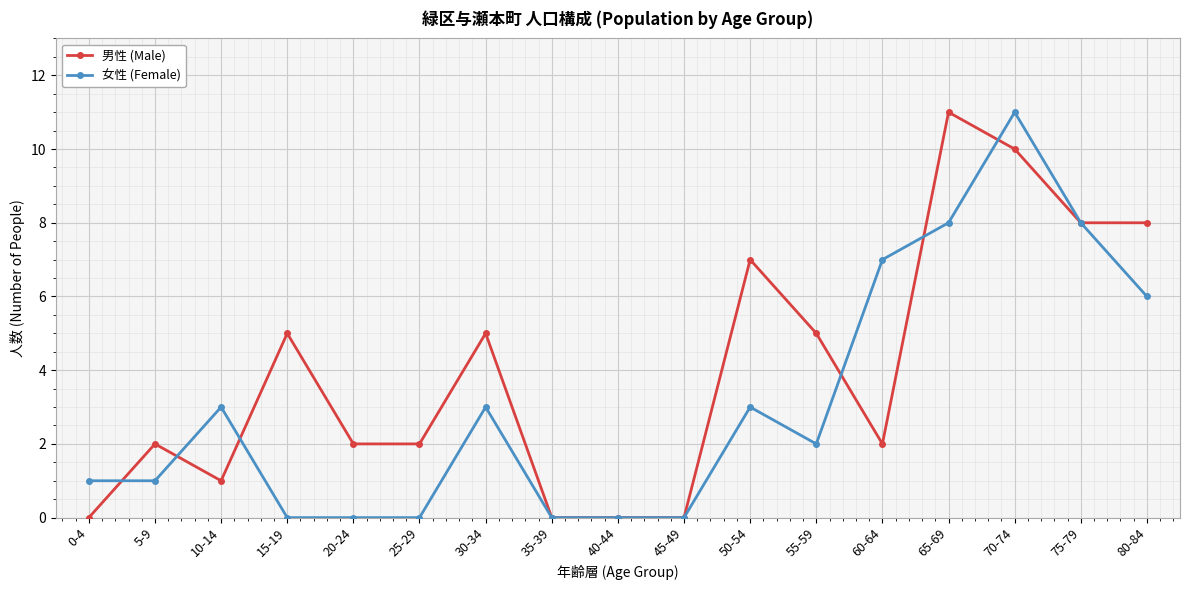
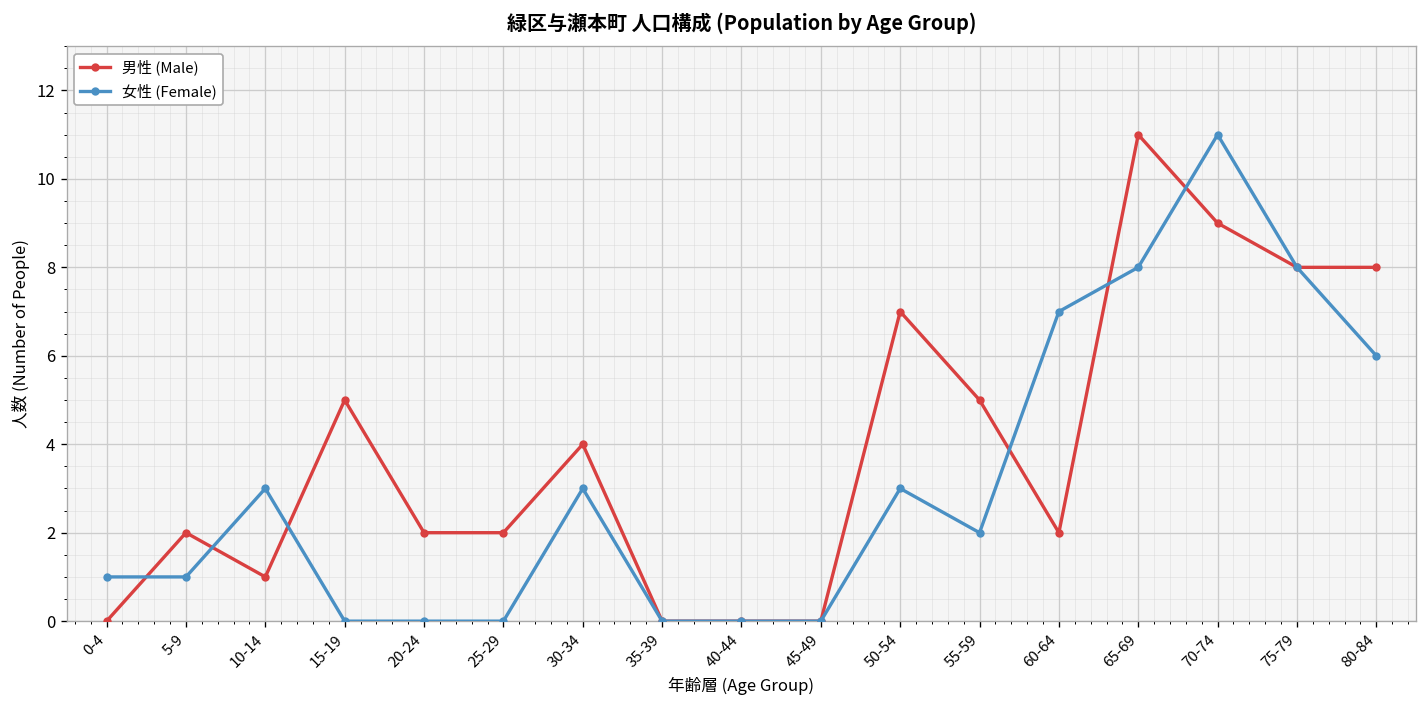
  {
    "男性 (Male)": {
      "0-4": 0,
      "5-9": 2,
      "10-14": 1,
      "15-19": 5,
      "20-24": 2,
      "25-29": 2,
-     "30-34": 5,
+     "30-34": 4,
      "50-54": 7,
      "55-59": 5,
      "60-64": 2,
      "65-69": 11,
-     "70-74": 10,
+     "70-74": 9,
      "80-84": 8
    },
    "女性 (Female)": {
      "0-4": 1,
      "5-9": 1,
      "10-14": 3,
      "15-19": 0,
      "20-24": 0,
      "25-29": 0,
      "30-34": 3,
      "50-54": 3,
      "55-59": 2,
      "60-64": 7,
      "65-69": 8,
      "70-74": 11,
      "80-84": 6
    }
  }
